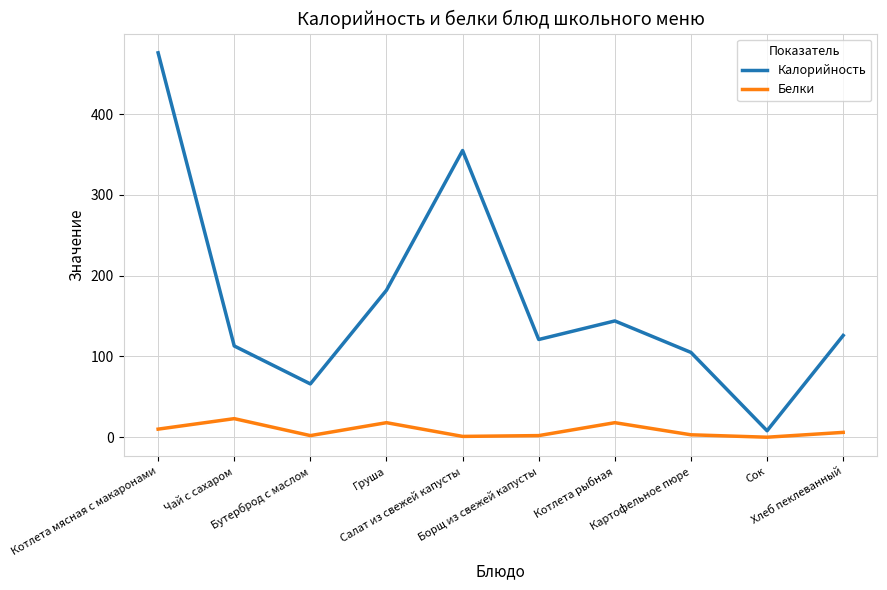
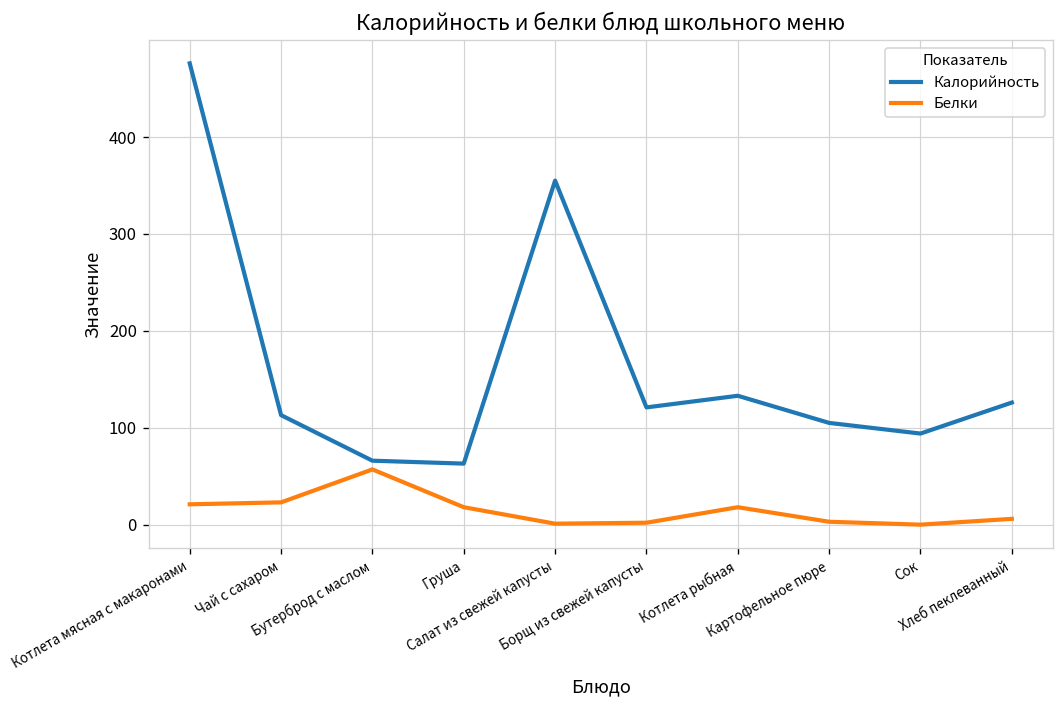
  {
    "Калорийность": {
      "Котлета мясная с макаронами": 480,
      "Чай с сахаром": 110,
      "Бутерброд с маслом": 70,
-     "Груша": 180,
+     "Груша": 60,
      "Салат из свежей капусты": 360,
      "Борщ из свежей капусты": 120,
-     "Котлета рыбная": 140,
+     "Котлета рыбная": 130,
      "Картофельное пюре": 110,
-     "Сок": 10,
+     "Сок": 90,
      "Хлеб пеклеванный": 130
    },
    "Белки": {
-     "Котлета мясная с макаронами": 10,
+     "Котлета мясная с макаронами": 20,
      "Чай с сахаром": 20,
-     "Бутерброд с маслом": 0,
+     "Бутерброд с маслом": 60,
      "Груша": 20,
      "Салат из свежей капусты": 0,
      "Борщ из свежей капусты": 0,
      "Котлета рыбная": 20,
      "Картофельное пюре": 0,
      "Сок": 0,
      "Хлеб пеклеванный": 10
    }
  }
